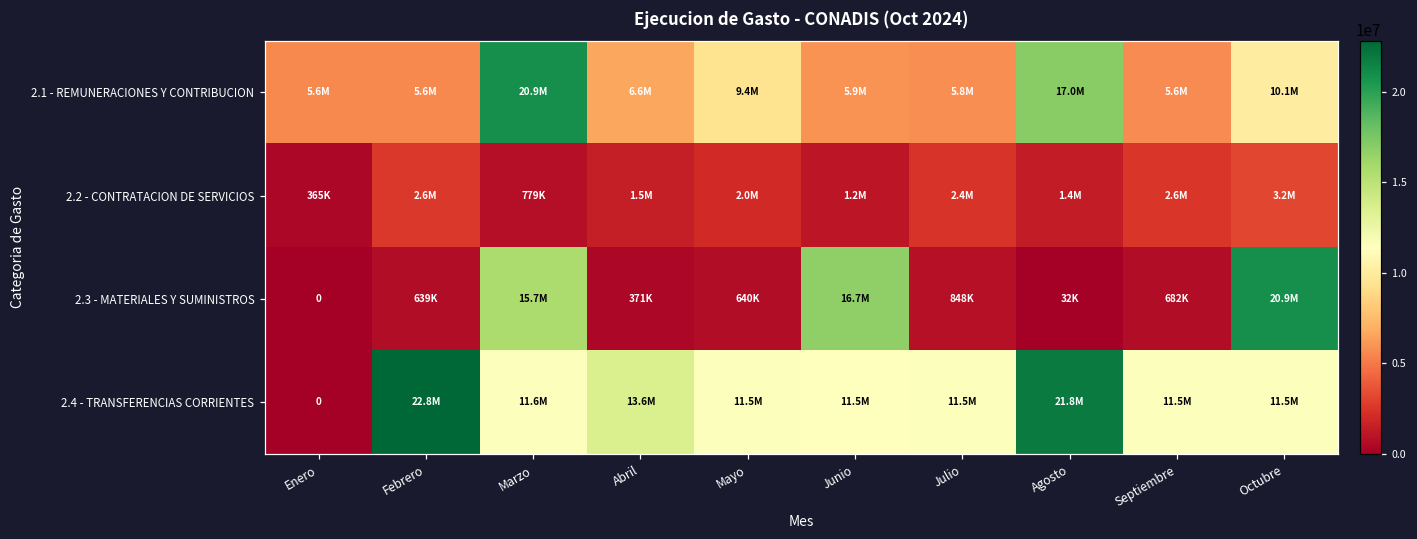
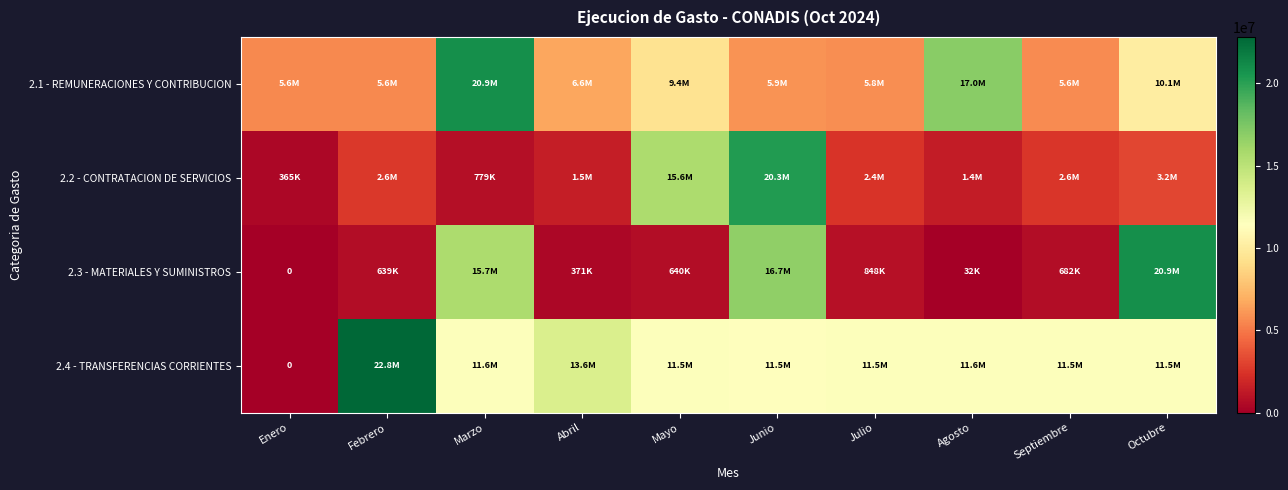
  {
    "2.1 - REMUNERACIONES Y CONTRIBUCION": {
      "Enero": "5.6M",
      "Febrero": "5.6M",
      "Marzo": "20.9M",
      "Abril": "6.6M",
      "Mayo": "9.4M",
      "Junio": "5.9M",
      "Julio": "5.8M",
      "Agosto": "17.0M",
      "Septiembre": "5.6M",
      "Octubre": "10.1M"
    },
    "2.2 - CONTRATACION DE SERVICIOS": {
      "Enero": "365K",
      "Febrero": "2.6M",
      "Marzo": "779K",
      "Abril": "1.5M",
-     "Mayo": "2.0M",
-     "Junio": "1.2M",
+     "Mayo": "15.6M",
+     "Junio": "20.3M",
      "Julio": "2.4M",
      "Agosto": "1.4M",
      "Septiembre": "2.6M",
      "Octubre": "3.2M"
    },
    "2.3 - MATERIALES Y SUMINISTROS": {
      "Enero": "0",
      "Febrero": "639K",
      "Marzo": "15.7M",
      "Abril": "371K",
      "Mayo": "640K",
      "Junio": "16.7M",
      "Julio": "848K",
      "Agosto": "32K",
      "Septiembre": "682K",
      "Octubre": "20.9M"
    },
    "2.4 - TRANSFERENCIAS CORRIENTES": {
      "Enero": "0",
      "Febrero": "22.8M",
      "Marzo": "11.6M",
      "Abril": "13.6M",
      "Mayo": "11.5M",
      "Junio": "11.5M",
      "Julio": "11.5M",
-     "Agosto": "21.8M",
+     "Agosto": "11.6M",
      "Septiembre": "11.5M",
      "Octubre": "11.5M"
    }
  }
